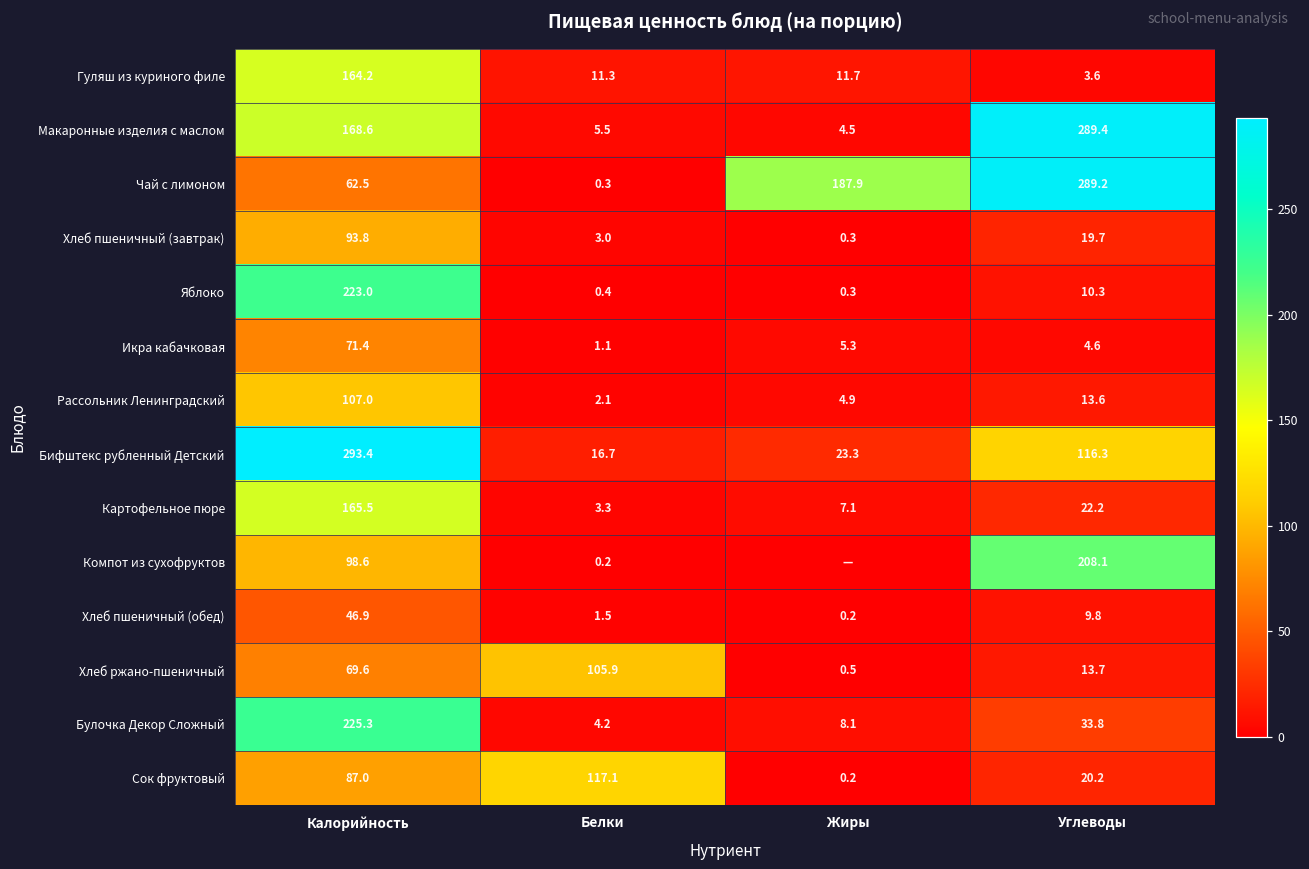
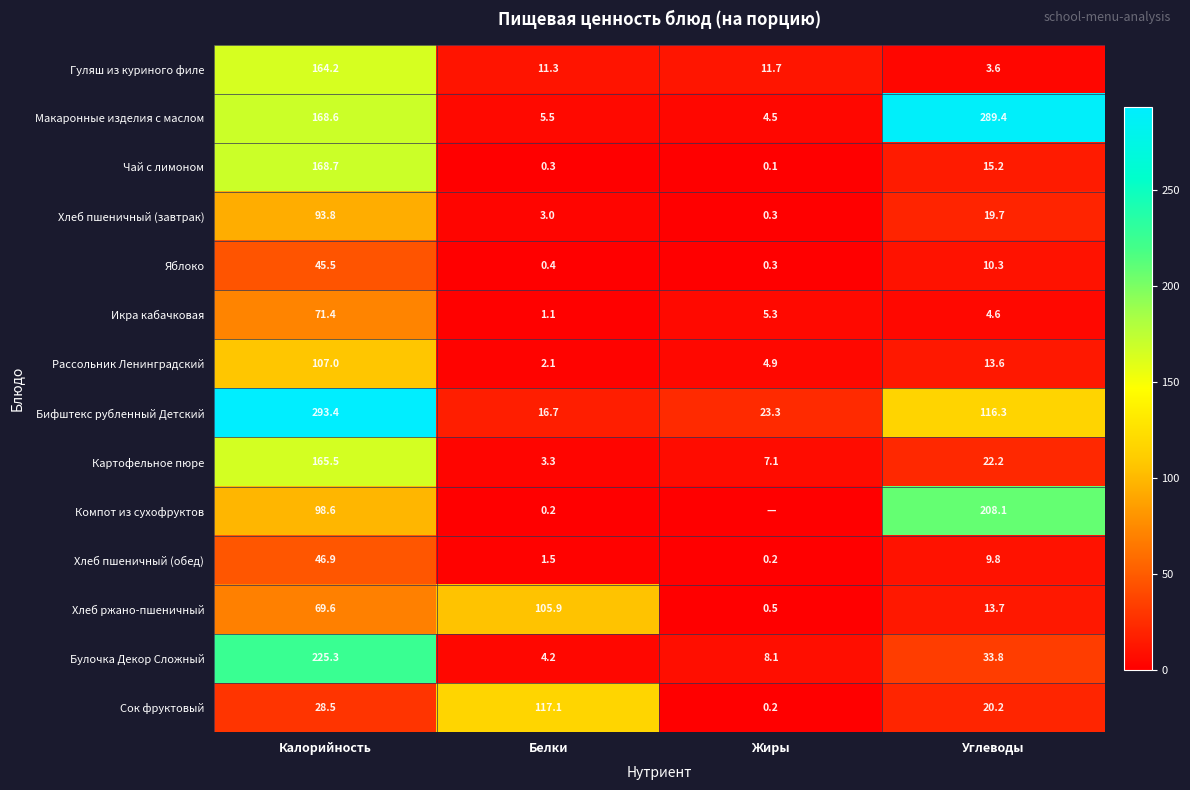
  {
    "Гуляш из куриного филе": {
      "Калорийность": 164.2,
      "Белки": 11.3,
      "Жиры": 11.7,
      "Углеводы": 3.6
    },
    "Макаронные изделия с маслом": {
      "Калорийность": 168.6,
      "Белки": 5.5,
      "Жиры": 4.5,
      "Углеводы": 289.4
    },
    "Чай с лимоном": {
-     "Калорийность": 62.5,
+     "Калорийность": 168.7,
      "Белки": 0.3,
-     "Жиры": 187.9,
-     "Углеводы": 289.2
+     "Жиры": 0.1,
+     "Углеводы": 15.2
    },
    "Хлеб пшеничный (завтрак)": {
      "Калорийность": 93.8,
      "Белки": 3.0,
      "Жиры": 0.3,
      "Углеводы": 19.7
    },
    "Яблоко": {
-     "Калорийность": 223.0,
+     "Калорийность": 45.5,
      "Белки": 0.4,
      "Жиры": 0.3,
      "Углеводы": 10.3
    },
    "Икра кабачковая": {
      "Калорийность": 71.4,
      "Белки": 1.1,
      "Жиры": 5.3,
      "Углеводы": 4.6
    },
    "Рассольник Ленинградский": {
      "Калорийность": 107.0,
      "Белки": 2.1,
      "Жиры": 4.9,
      "Углеводы": 13.6
    },
    "Бифштекс рубленный Детский": {
      "Калорийность": 293.4,
      "Белки": 16.7,
      "Жиры": 23.3,
      "Углеводы": 116.3
    },
    "Картофельное пюре": {
      "Калорийность": 165.5,
      "Белки": 3.3,
      "Жиры": 7.1,
      "Углеводы": 22.2
    },
    "Компот из сухофруктов": {
      "Калорийность": 98.6,
      "Белки": 0.2,
      "Углеводы": 208.1
    },
    "Хлеб пшеничный (обед)": {
      "Калорийность": 46.9,
      "Белки": 1.5,
      "Жиры": 0.2,
      "Углеводы": 9.8
    },
    "Хлеб ржано-пшеничный": {
      "Калорийность": 69.6,
      "Белки": 105.9,
      "Жиры": 0.5,
      "Углеводы": 13.7
    },
    "Булочка Декор Сложный": {
      "Калорийность": 225.3,
      "Белки": 4.2,
      "Жиры": 8.1,
      "Углеводы": 33.8
    },
    "Сок фруктовый": {
-     "Калорийность": 87.0,
+     "Калорийность": 28.5,
      "Белки": 117.1,
      "Жиры": 0.2,
      "Углеводы": 20.2
    }
  }
